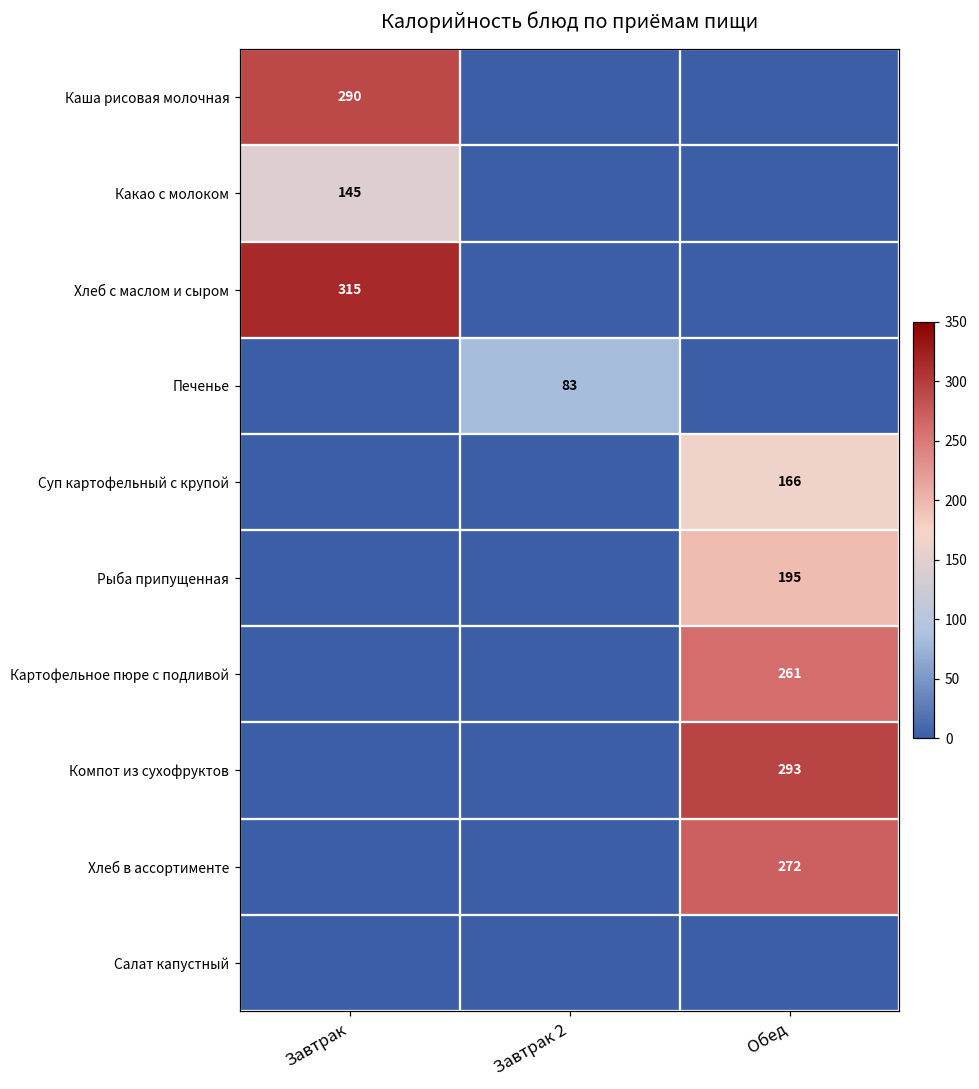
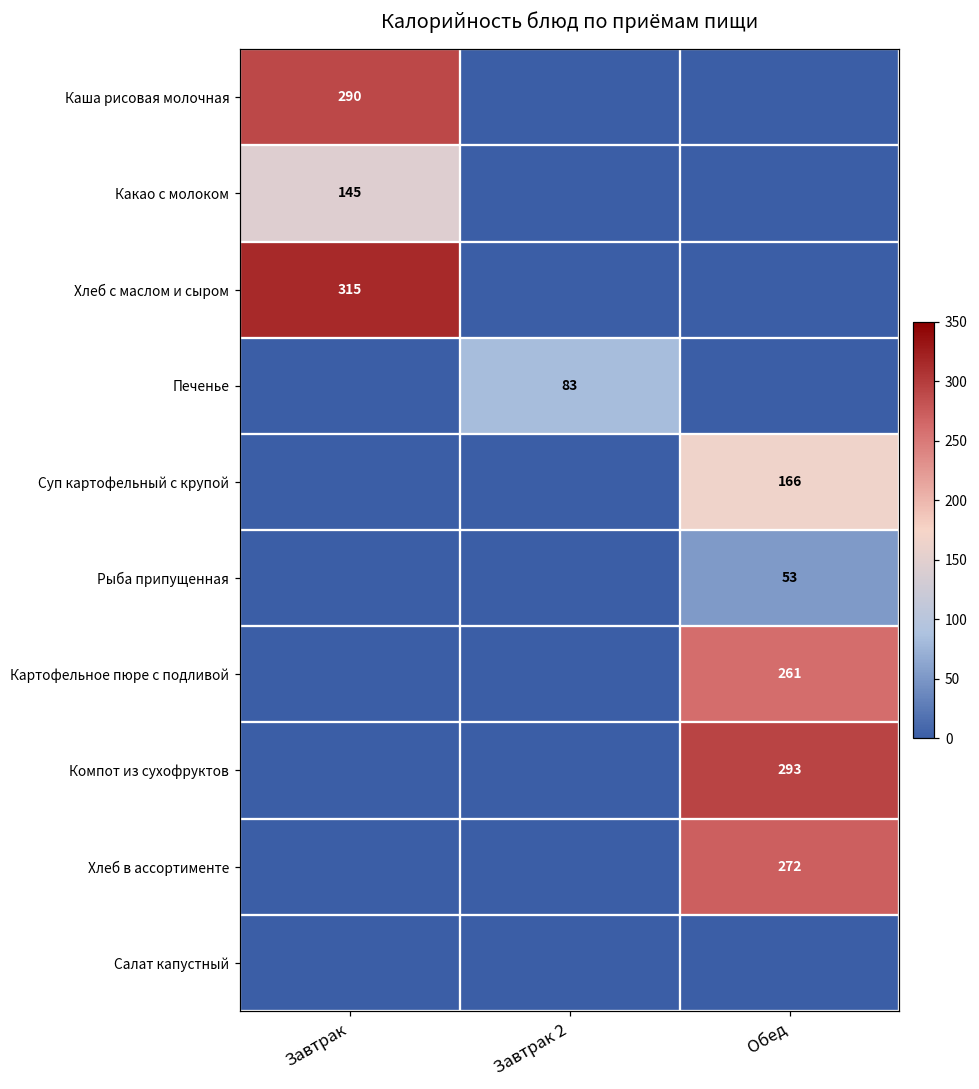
  {
    "Каша рисовая молочная": {
      "Завтрак": 290
    },
    "Какао с молоком": {
      "Завтрак": 145
    },
    "Хлеб с маслом и сыром": {
      "Завтрак": 315
    },
    "Печенье": {
      "Завтрак 2": 83
    },
    "Суп картофельный с крупой": {
      "Обед": 166
    },
    "Рыба припущенная": {
-     "Обед": 195
+     "Обед": 53
    },
    "Картофельное пюре с подливой": {
      "Обед": 261
    },
    "Компот из сухофруктов": {
      "Обед": 293
    },
    "Хлеб в ассортименте": {
      "Обед": 272
    }
  }
